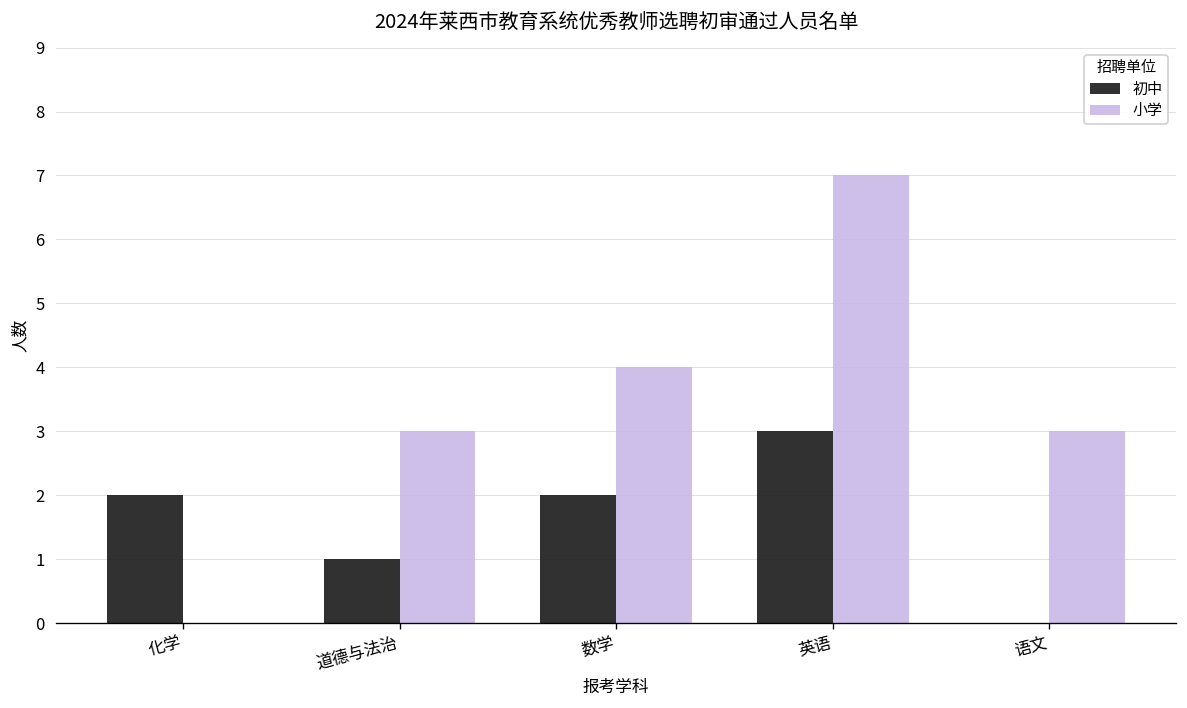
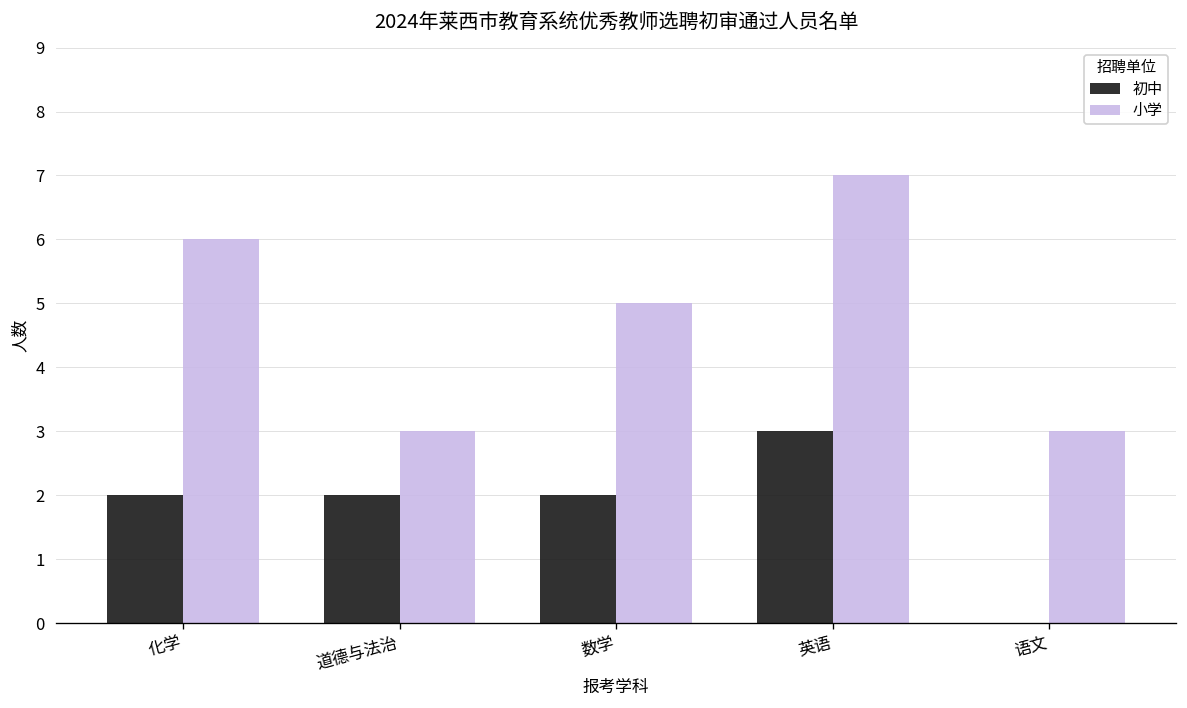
  {
    "初中": {
      "化学": 2,
-     "道德与法治": 1,
+     "道德与法治": 2,
      "数学": 2,
      "英语": 3,
      "语文": 0
    },
    "小学": {
-     "化学": 0,
+     "化学": 6,
      "道德与法治": 3,
-     "数学": 4,
+     "数学": 5,
      "英语": 7,
      "语文": 3
    }
  }
